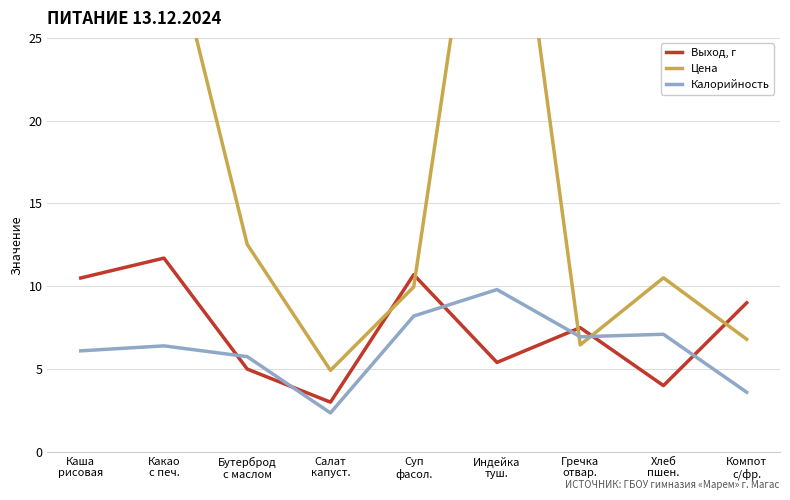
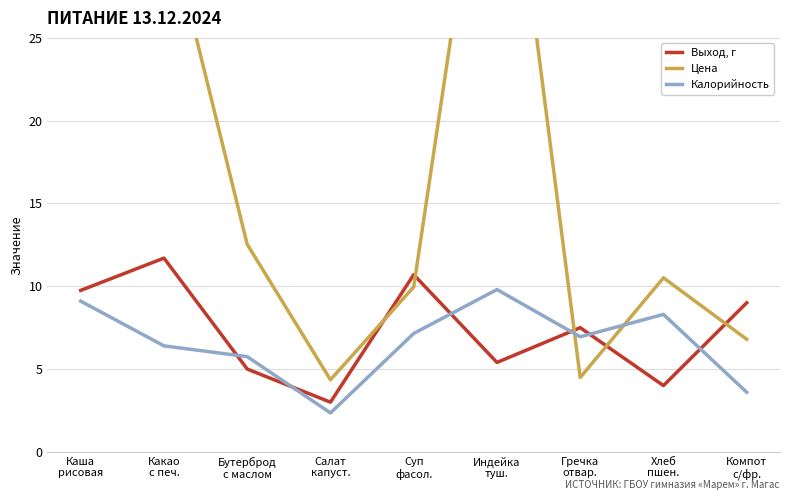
  {
    "Выход, г": {
-     "Каша рисовая": 10.5,
+     "Каша рисовая": 9.8,
      "Какао с печ.": 11.7,
      "Бутерброд с маслом": 5.0,
      "Салат капуст.": 3.0,
      "Суп фасол.": 10.7,
      "Индейка туш.": 5.4,
      "Гречка отвар.": 7.5,
      "Хлеб пшен.": 4.0,
      "Компот с/фр.": 9.0
    },
    "Цена": {
      "Бутерброд с маслом": 12.5,
-     "Салат капуст.": 4.9,
+     "Салат капуст.": 4.4,
      "Суп фасол.": 10.0,
-     "Гречка отвар.": 6.5,
+     "Гречка отвар.": 4.5,
      "Хлеб пшен.": 10.5,
      "Компот с/фр.": 6.8
    },
    "Калорийность": {
-     "Каша рисовая": 6.1,
+     "Каша рисовая": 9.1,
      "Какао с печ.": 6.4,
      "Бутерброд с маслом": 5.8,
      "Салат капуст.": 2.4,
-     "Суп фасол.": 8.2,
+     "Суп фасол.": 7.2,
      "Индейка туш.": 9.8,
      "Гречка отвар.": 7.0,
-     "Хлеб пшен.": 7.1,
+     "Хлеб пшен.": 8.3,
      "Компот с/фр.": 3.6
    }
  }
